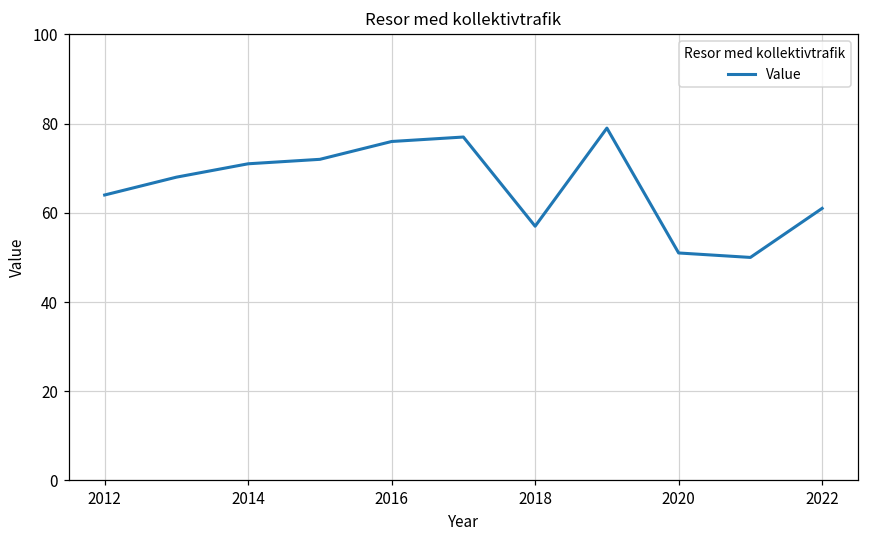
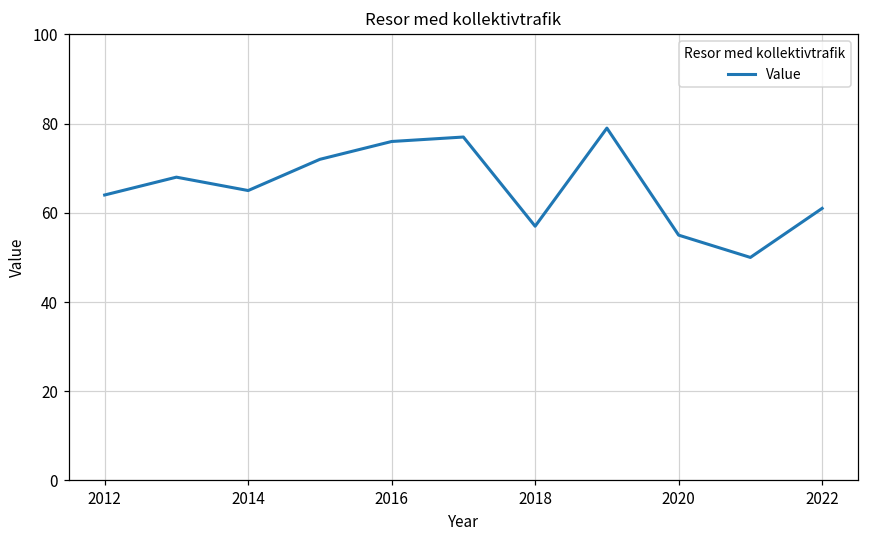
  {
    "2012": 64,
-   "2014": 71,
+   "2014": 65,
    "2016": 76,
    "2018": 57,
-   "2020": 51,
+   "2020": 55,
    "2022": 61
  }
